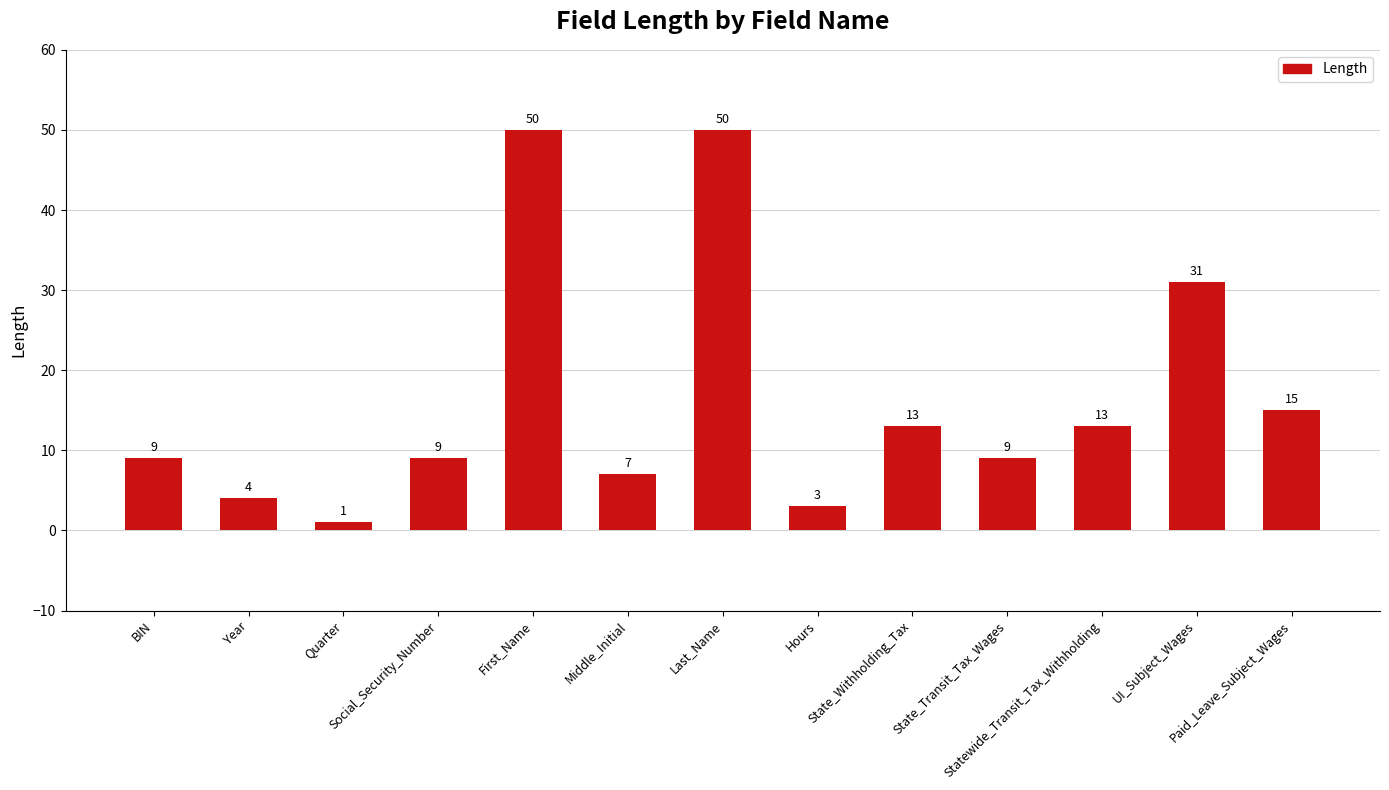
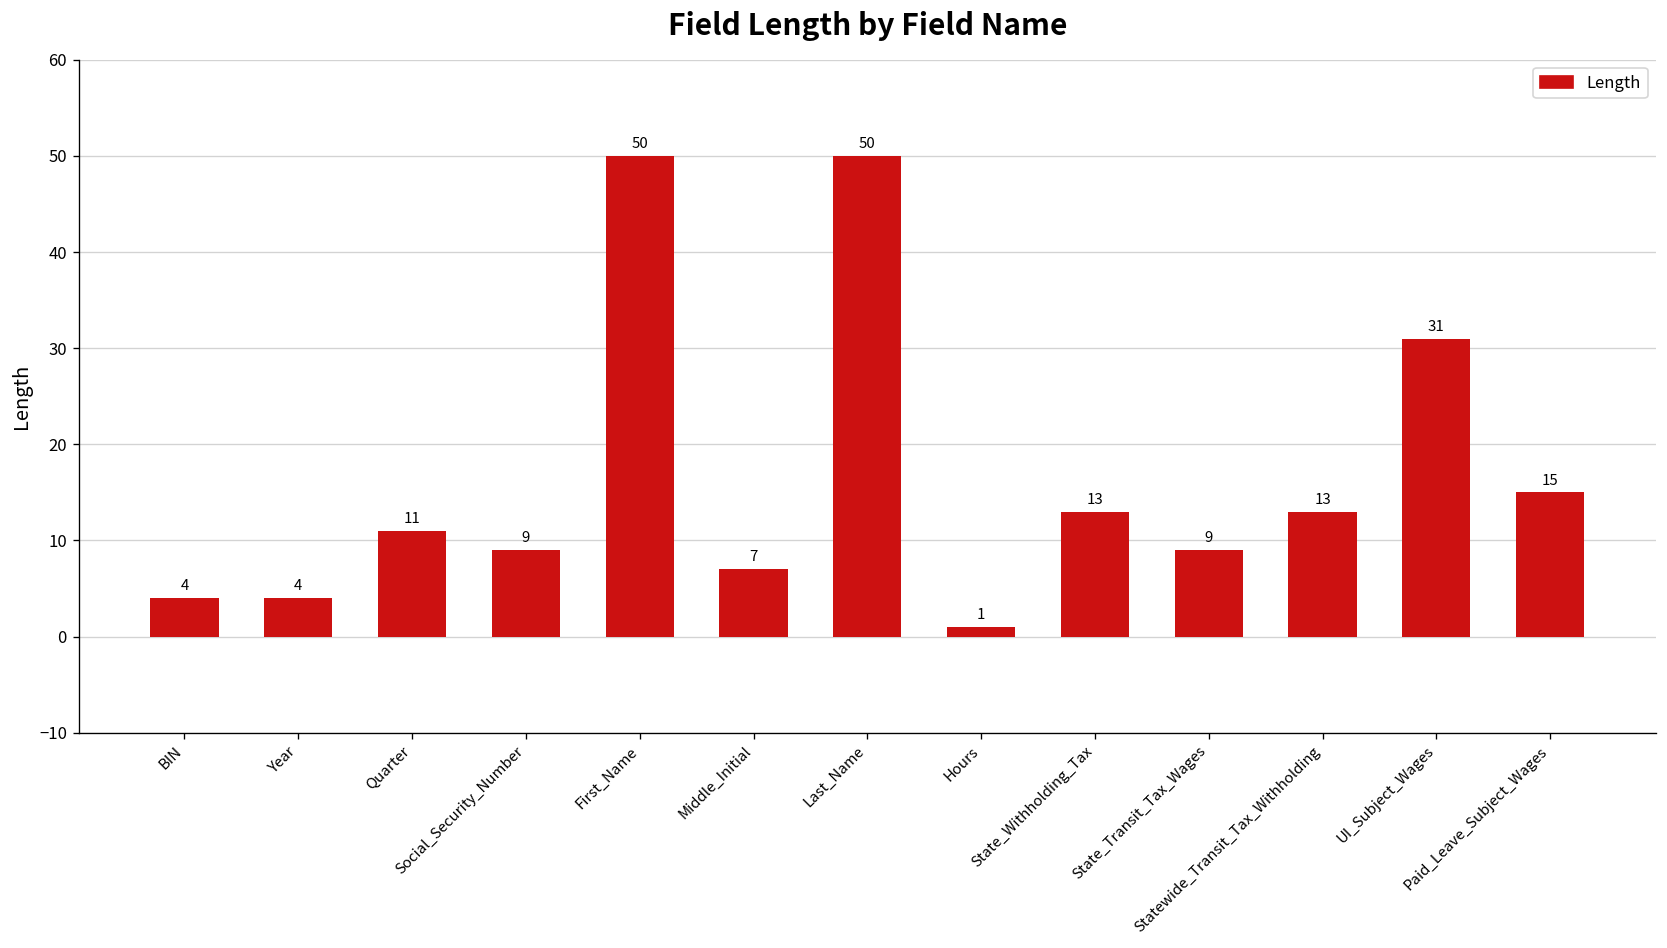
  {
-   "BIN": 9,
+   "BIN": 4,
    "Year": 4,
-   "Quarter": 1,
+   "Quarter": 11,
    "Social_Security_Number": 9,
    "First_Name": 50,
    "Middle_Initial": 7,
    "Last_Name": 50,
-   "Hours": 3,
+   "Hours": 1,
    "State_Withholding_Tax": 13,
    "State_Transit_Tax_Wages": 9,
    "Statewide_Transit_Tax_Withholding": 13,
    "UI_Subject_Wages": 31,
    "Paid_Leave_Subject_Wages": 15
  }
